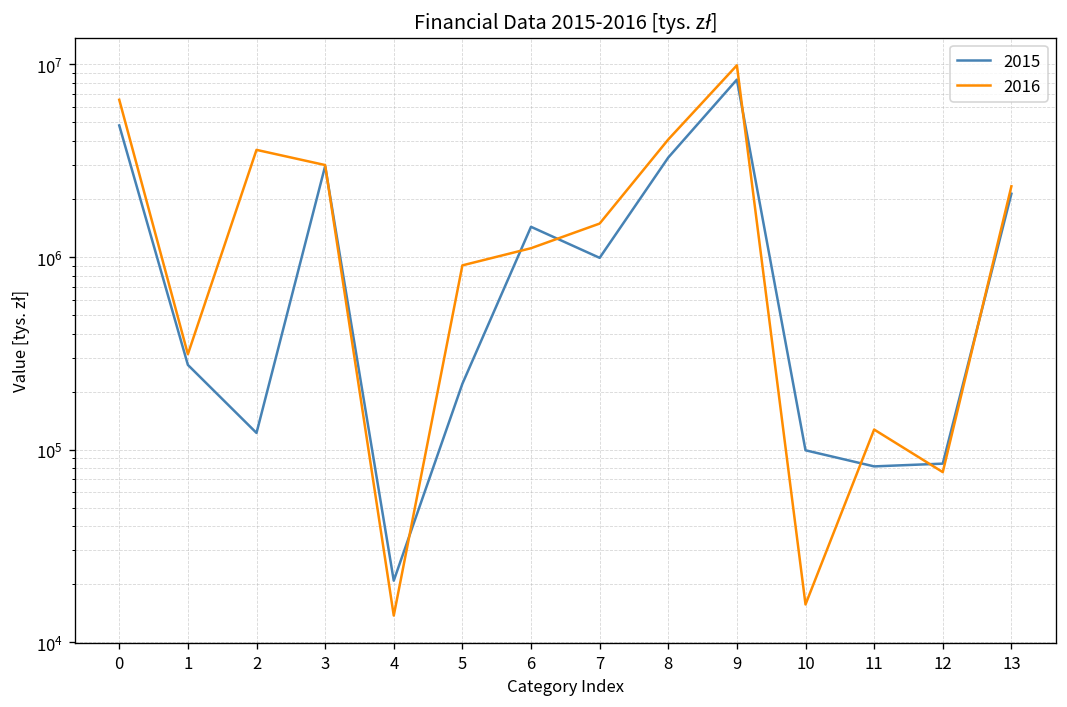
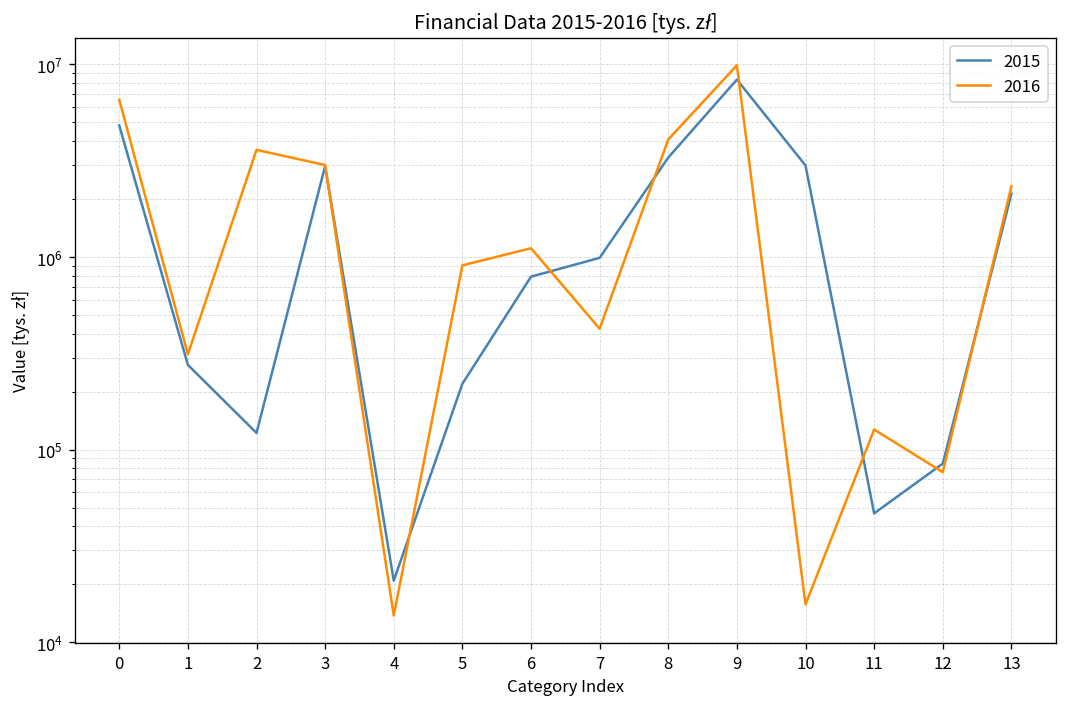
  {
    "2015": {
      "0": 4800000,
      "1": 280000,
      "2": 120000,
      "4": 21000,
      "5": 220000,
-     "6": 1400000,
+     "6": 800000,
      "7": 1000000,
      "8": 3300000,
      "9": 8000000,
-     "10": 100000,
-     "11": 80000,
+     "10": 3000000,
+     "11": 47000,
      "12": 80000,
      "13": 2100000
    },
    "2016": {
      "0": 6500000,
      "1": 310000,
      "2": 3600000,
      "4": 14000,
      "5": 900000,
      "6": 1100000,
-     "7": 1500000,
+     "7": 420000,
      "8": 4100000,
      "9": 10000000,
      "10": 16000,
      "11": 130000,
      "12": 80000,
      "13": 2300000
    }
  }
